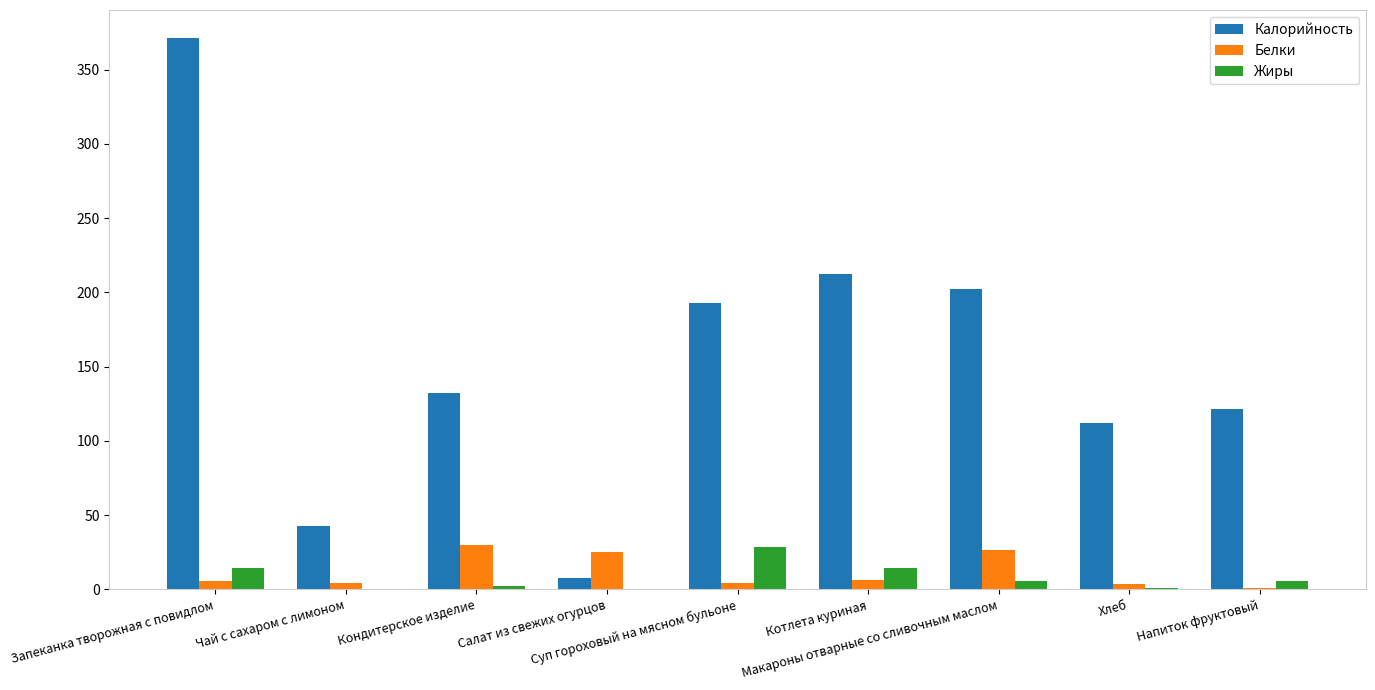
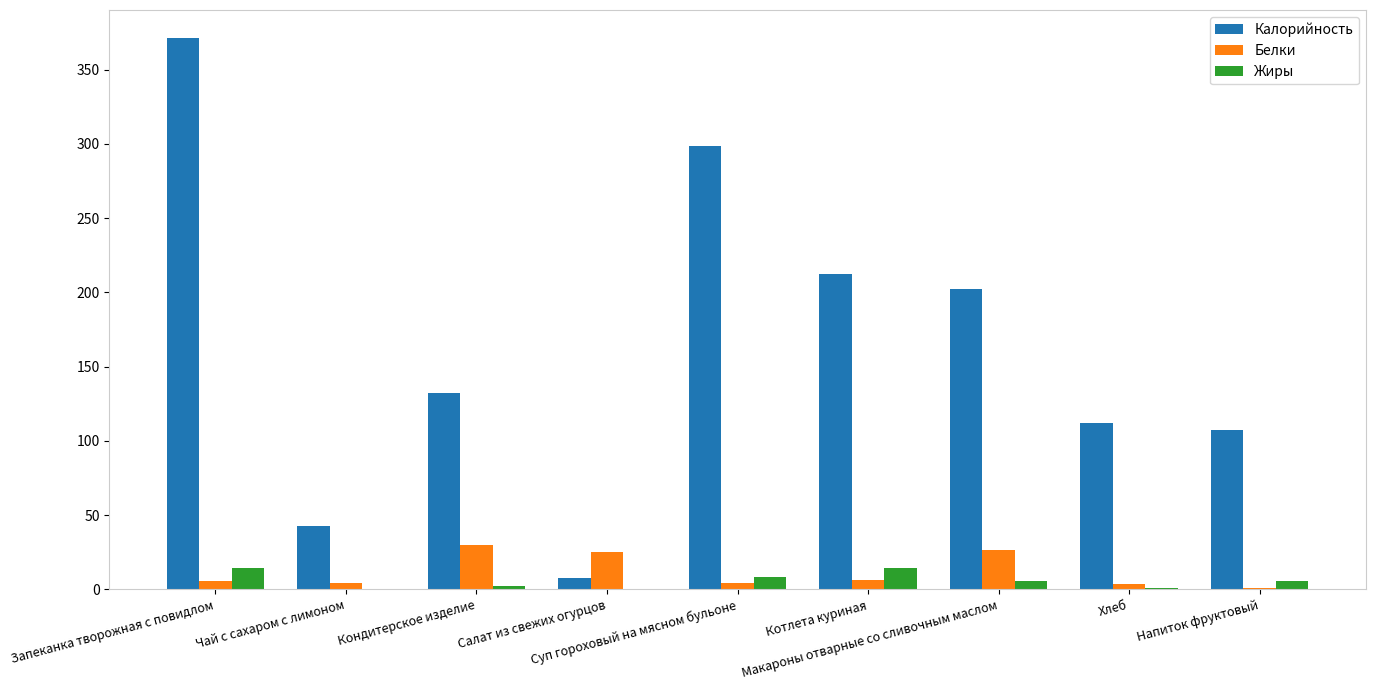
  {
    "Калорийность": {
      "Запеканка творожная с повидлом": 372,
      "Чай с сахаром с лимоном": 43,
      "Кондитерское изделие": 132,
      "Салат из свежих огурцов": 8,
-     "Суп гороховый на мясном бульоне": 193,
+     "Суп гороховый на мясном бульоне": 299,
      "Котлета куриная": 213,
      "Макароны отварные со сливочным маслом": 202,
      "Хлеб": 112,
-     "Напиток фруктовый": 121
+     "Напиток фруктовый": 107
    },
    "Белки": {
      "Запеканка творожная с повидлом": 5,
      "Чай с сахаром с лимоном": 4,
      "Кондитерское изделие": 30,
      "Салат из свежих огурцов": 25,
      "Суп гороховый на мясном бульоне": 4,
      "Котлета куриная": 7,
      "Макароны отварные со сливочным маслом": 27,
      "Хлеб": 4
    },
    "Жиры": {
      "Запеканка творожная с повидлом": 15,
      "Чай с сахаром с лимоном": 0,
      "Кондитерское изделие": 2,
-     "Суп гороховый на мясном бульоне": 29,
+     "Суп гороховый на мясном бульоне": 8,
      "Котлета куриная": 14,
      "Макароны отварные со сливочным маслом": 5,
      "Напиток фруктовый": 6
    }
  }
